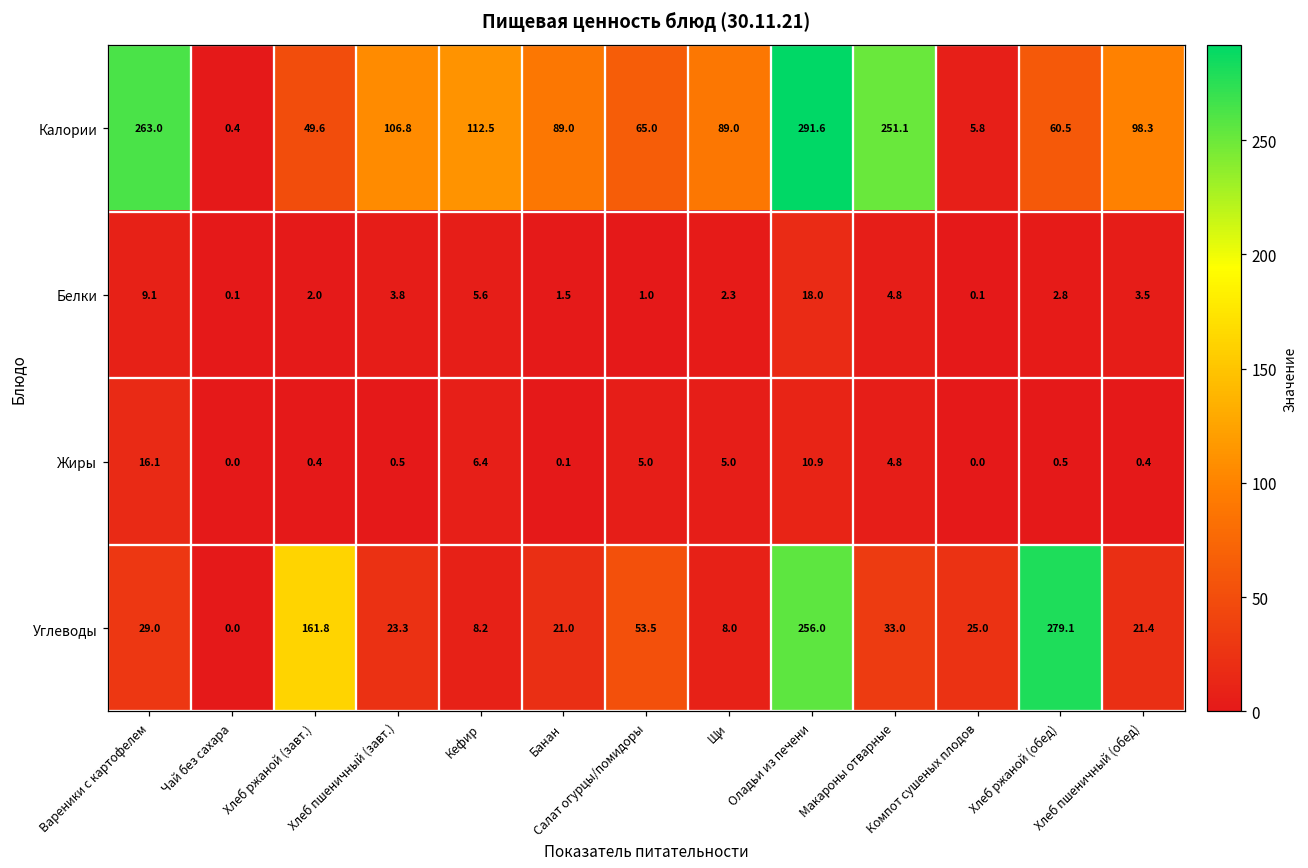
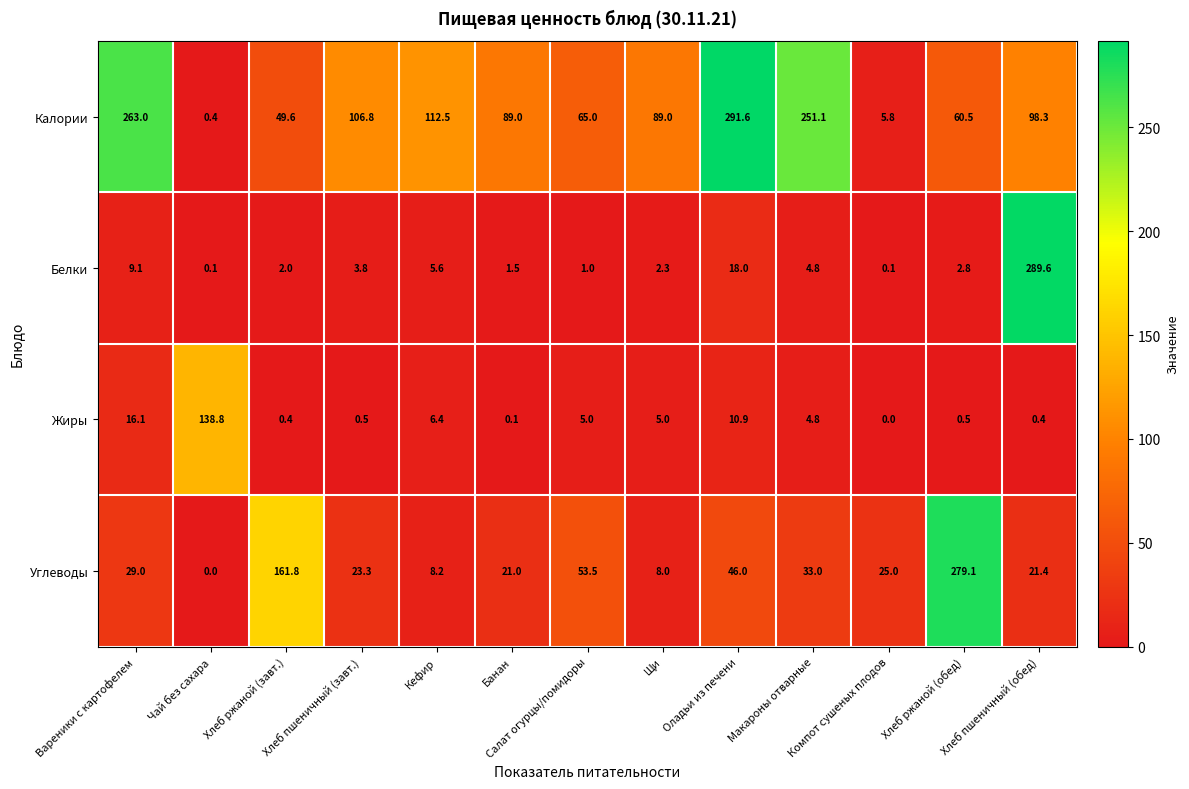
  {
    "Калории": {
      "Вареники с картофелем": 263.0,
      "Чай без сахара": 0.4,
      "Хлеб ржаной (завт.)": 49.6,
      "Хлеб пшеничный (завт.)": 106.8,
      "Кефир": 112.5,
      "Банан": 89.0,
      "Салат огурцы/помидоры": 65.0,
      "Щи": 89.0,
      "Оладьи из печени": 291.6,
      "Макароны отварные": 251.1,
      "Компот сушеных плодов": 5.8,
      "Хлеб ржаной (обед)": 60.5,
      "Хлеб пшеничный (обед)": 98.3
    },
    "Белки": {
      "Вареники с картофелем": 9.1,
      "Чай без сахара": 0.1,
      "Хлеб ржаной (завт.)": 2.0,
      "Хлеб пшеничный (завт.)": 3.8,
      "Кефир": 5.6,
      "Банан": 1.5,
      "Салат огурцы/помидоры": 1.0,
      "Щи": 2.3,
      "Оладьи из печени": 18.0,
      "Макароны отварные": 4.8,
      "Компот сушеных плодов": 0.1,
      "Хлеб ржаной (обед)": 2.8,
-     "Хлеб пшеничный (обед)": 3.5
+     "Хлеб пшеничный (обед)": 289.6
    },
    "Жиры": {
      "Вареники с картофелем": 16.1,
-     "Чай без сахара": 0.0,
+     "Чай без сахара": 138.8,
      "Хлеб ржаной (завт.)": 0.4,
      "Хлеб пшеничный (завт.)": 0.5,
      "Кефир": 6.4,
      "Банан": 0.1,
      "Салат огурцы/помидоры": 5.0,
      "Щи": 5.0,
      "Оладьи из печени": 10.9,
      "Макароны отварные": 4.8,
      "Компот сушеных плодов": 0.0,
      "Хлеб ржаной (обед)": 0.5,
      "Хлеб пшеничный (обед)": 0.4
    },
    "Углеводы": {
      "Вареники с картофелем": 29.0,
      "Чай без сахара": 0.0,
      "Хлеб ржаной (завт.)": 161.8,
      "Хлеб пшеничный (завт.)": 23.3,
      "Кефир": 8.2,
      "Банан": 21.0,
      "Салат огурцы/помидоры": 53.5,
      "Щи": 8.0,
-     "Оладьи из печени": 256.0,
+     "Оладьи из печени": 46.0,
      "Макароны отварные": 33.0,
      "Компот сушеных плодов": 25.0,
      "Хлеб ржаной (обед)": 279.1,
      "Хлеб пшеничный (обед)": 21.4
    }
  }
